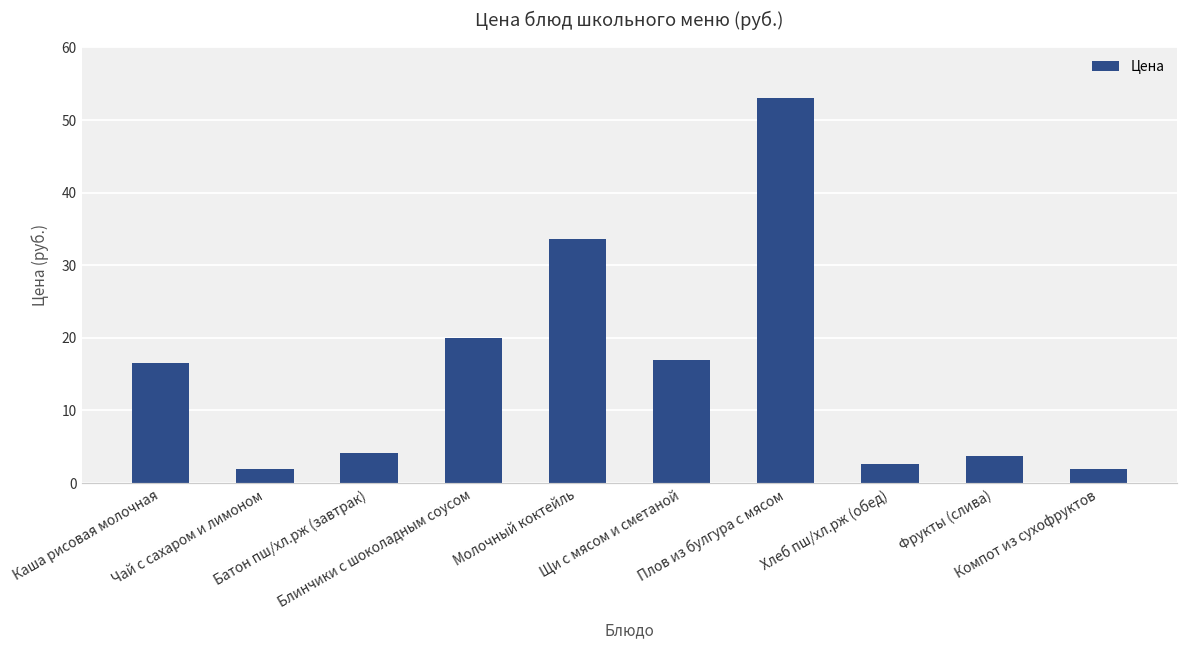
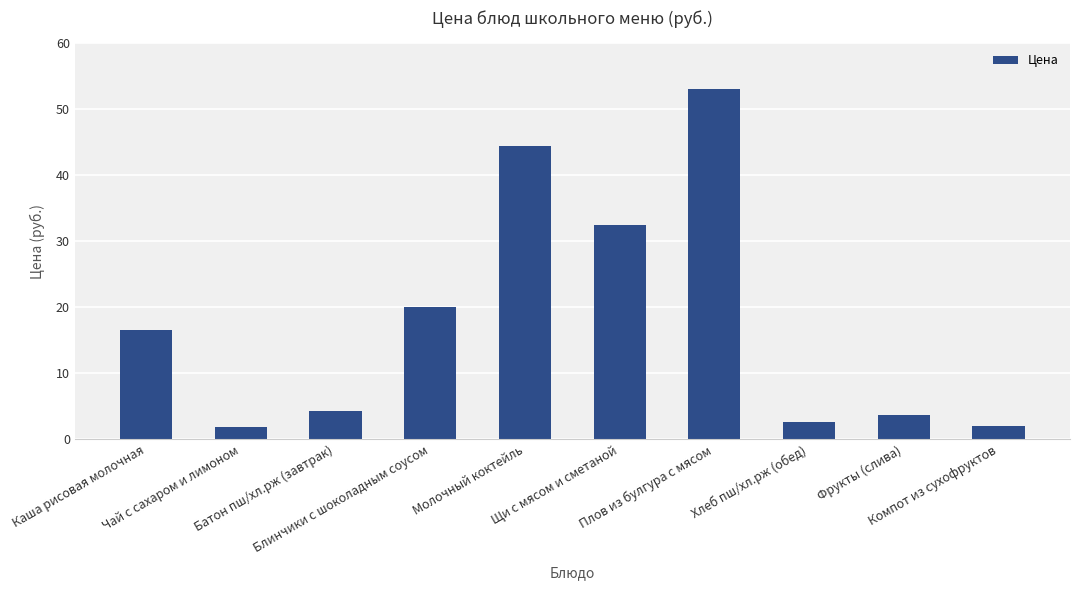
  {
    "Каша рисовая молочная": 17,
    "Чай с сахаром и лимоном": 2,
    "Батон пш/хл.рж (завтрак)": 4,
    "Блинчики с шоколадным соусом": 20,
-   "Молочный коктейль": 34,
-   "Щи с мясом и сметаной": 17,
+   "Молочный коктейль": 44,
+   "Щи с мясом и сметаной": 32,
    "Плов из булгура с мясом": 53,
    "Хлеб пш/хл.рж (обед)": 3,
    "Фрукты (слива)": 4,
    "Компот из сухофруктов": 2
  }
